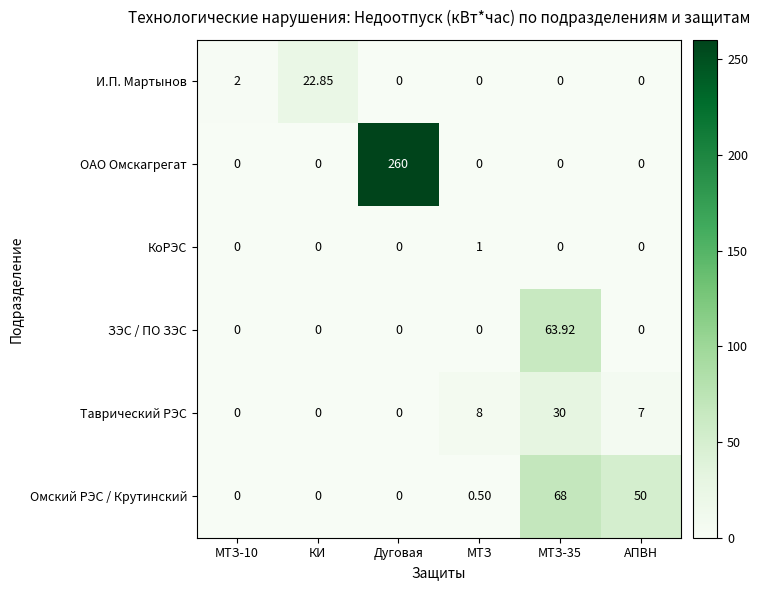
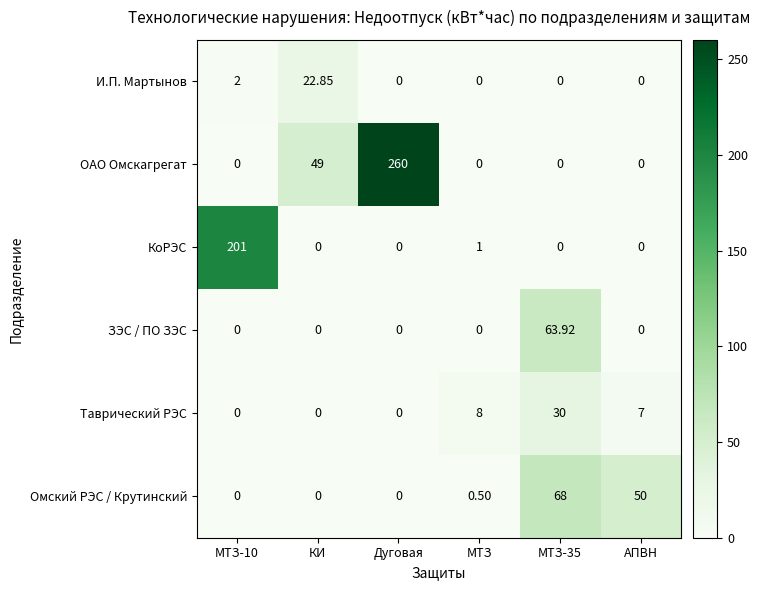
  {
    "И.П. Мартынов": {
      "МТЗ-10": 2,
      "КИ": 22.85,
      "Дуговая": 0,
      "МТЗ": 0,
      "МТЗ-35": 0,
      "АПВН": 0
    },
    "ОАО Омскагрегат": {
      "МТЗ-10": 0,
-     "КИ": 0,
+     "КИ": 49,
      "Дуговая": 260,
      "МТЗ": 0,
      "МТЗ-35": 0,
      "АПВН": 0
    },
    "КоРЭС": {
-     "МТЗ-10": 0,
+     "МТЗ-10": 201,
      "КИ": 0,
      "Дуговая": 0,
      "МТЗ": 1,
      "МТЗ-35": 0,
      "АПВН": 0
    },
    "ЗЭС / ПО ЗЭС": {
      "МТЗ-10": 0,
      "КИ": 0,
      "Дуговая": 0,
      "МТЗ": 0,
      "МТЗ-35": 63.92,
      "АПВН": 0
    },
    "Таврический РЭС": {
      "МТЗ-10": 0,
      "КИ": 0,
      "Дуговая": 0,
      "МТЗ": 8,
      "МТЗ-35": 30,
      "АПВН": 7
    },
    "Омский РЭС / Крутинский": {
      "МТЗ-10": 0,
      "КИ": 0,
      "Дуговая": 0,
      "МТЗ": 0.50,
      "МТЗ-35": 68,
      "АПВН": 50
    }
  }
